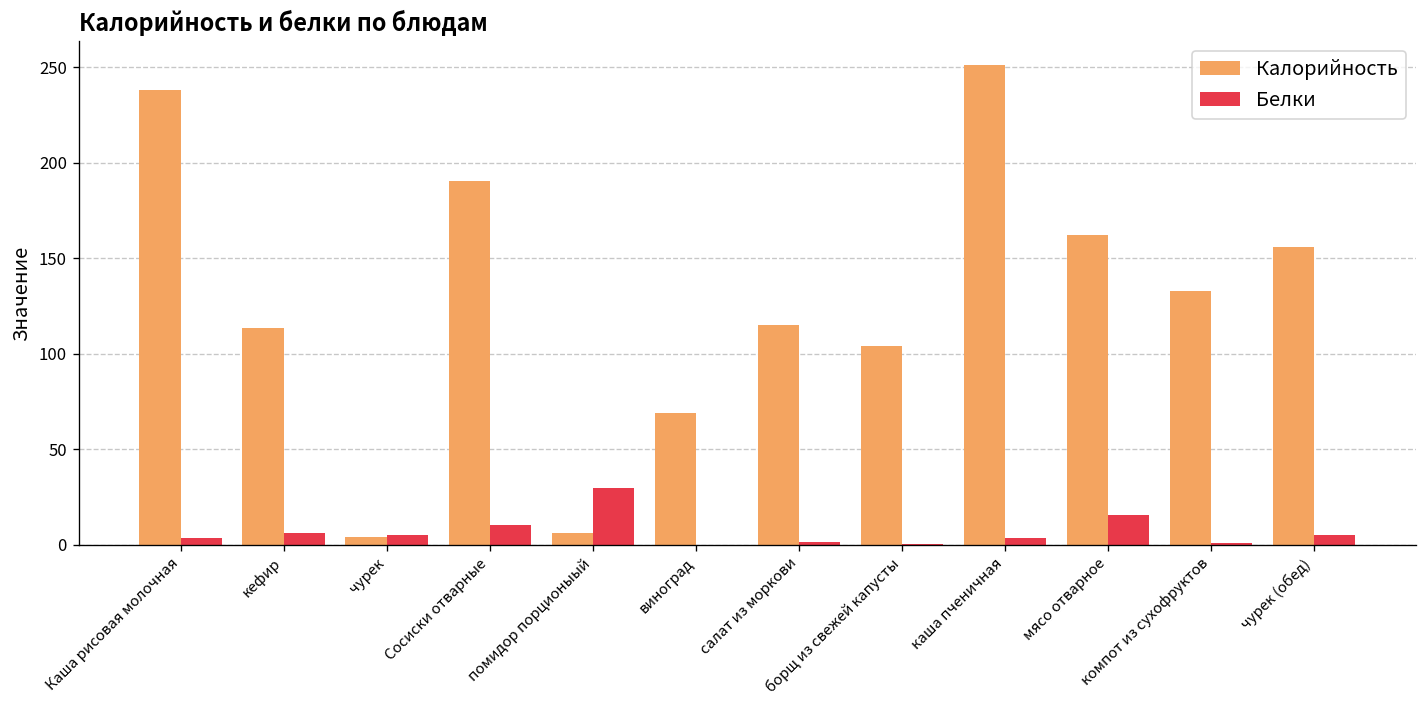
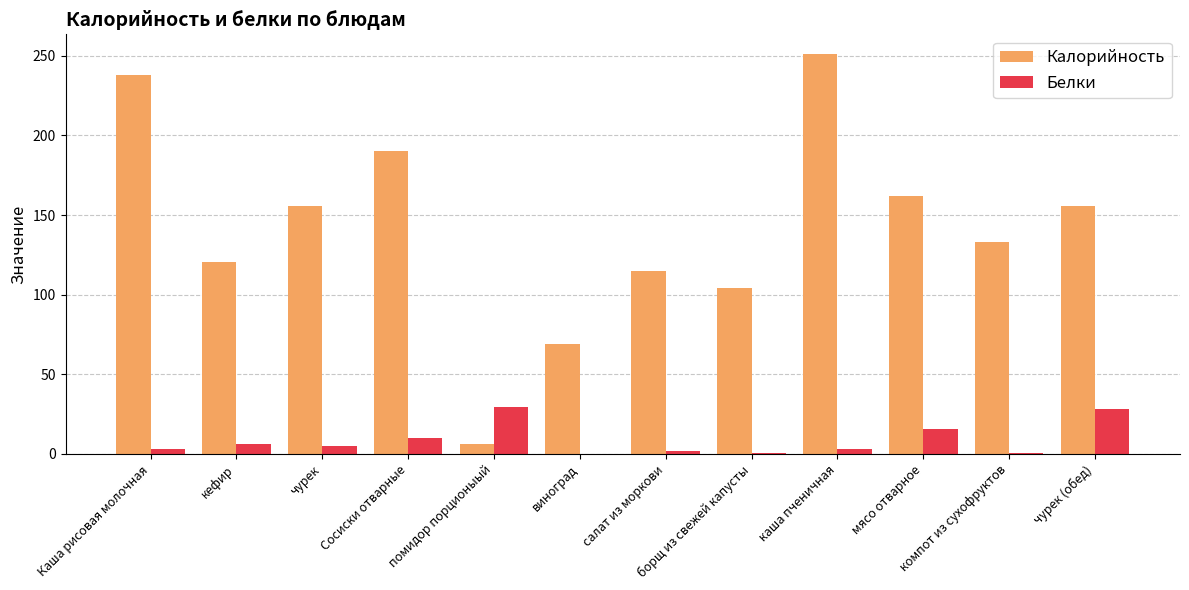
  {
    "Калорийность": {
      "Каша рисовая молочная": 238,
-     "кефир": 113,
-     "чурек": 4,
+     "кефир": 121,
+     "чурек": 156,
      "Сосиски отварные": 190,
      "помидор порционыый": 6,
      "виноград": 69,
      "салат из моркови": 115,
      "борщ из свежей капусты": 104,
      "каша пченичная": 251,
      "мясо отварное": 162,
      "компот из сухофруктов": 133,
      "чурек (обед)": 156
    },
    "Белки": {
      "Каша рисовая молочная": 3,
      "кефир": 6,
      "чурек": 5,
      "Сосиски отварные": 10,
      "помидор порционыый": 30,
      "виноград": 0,
      "каша пченичная": 3,
      "мясо отварное": 16,
-     "чурек (обед)": 5
+     "чурек (обед)": 28
    }
  }
